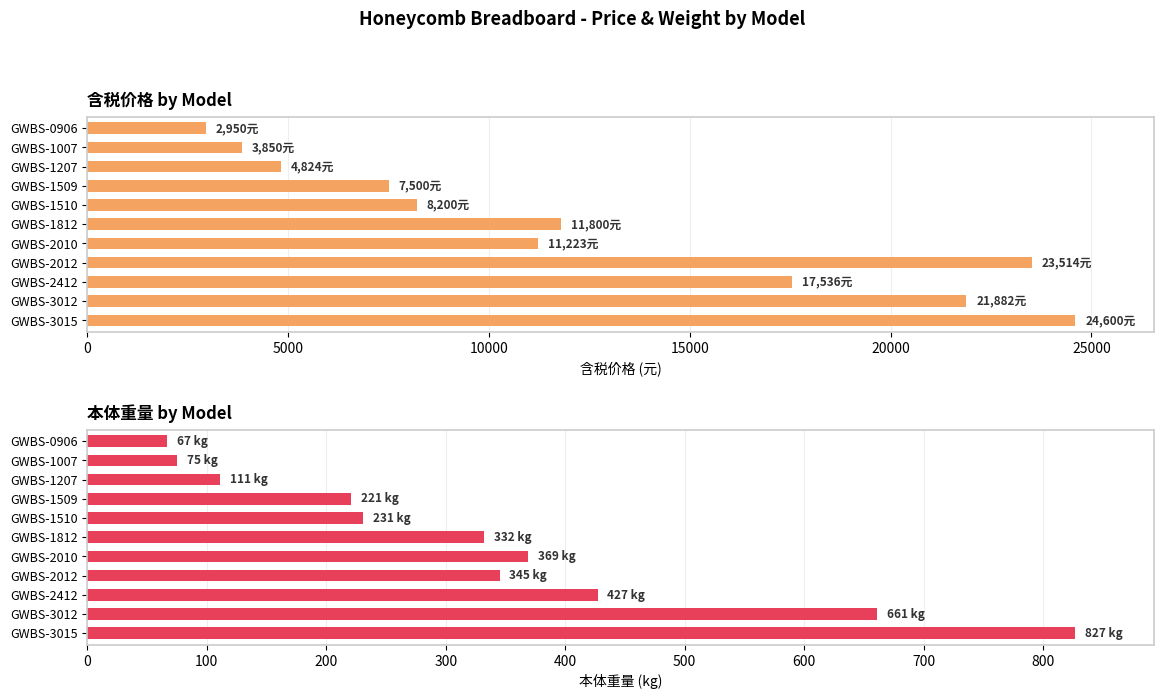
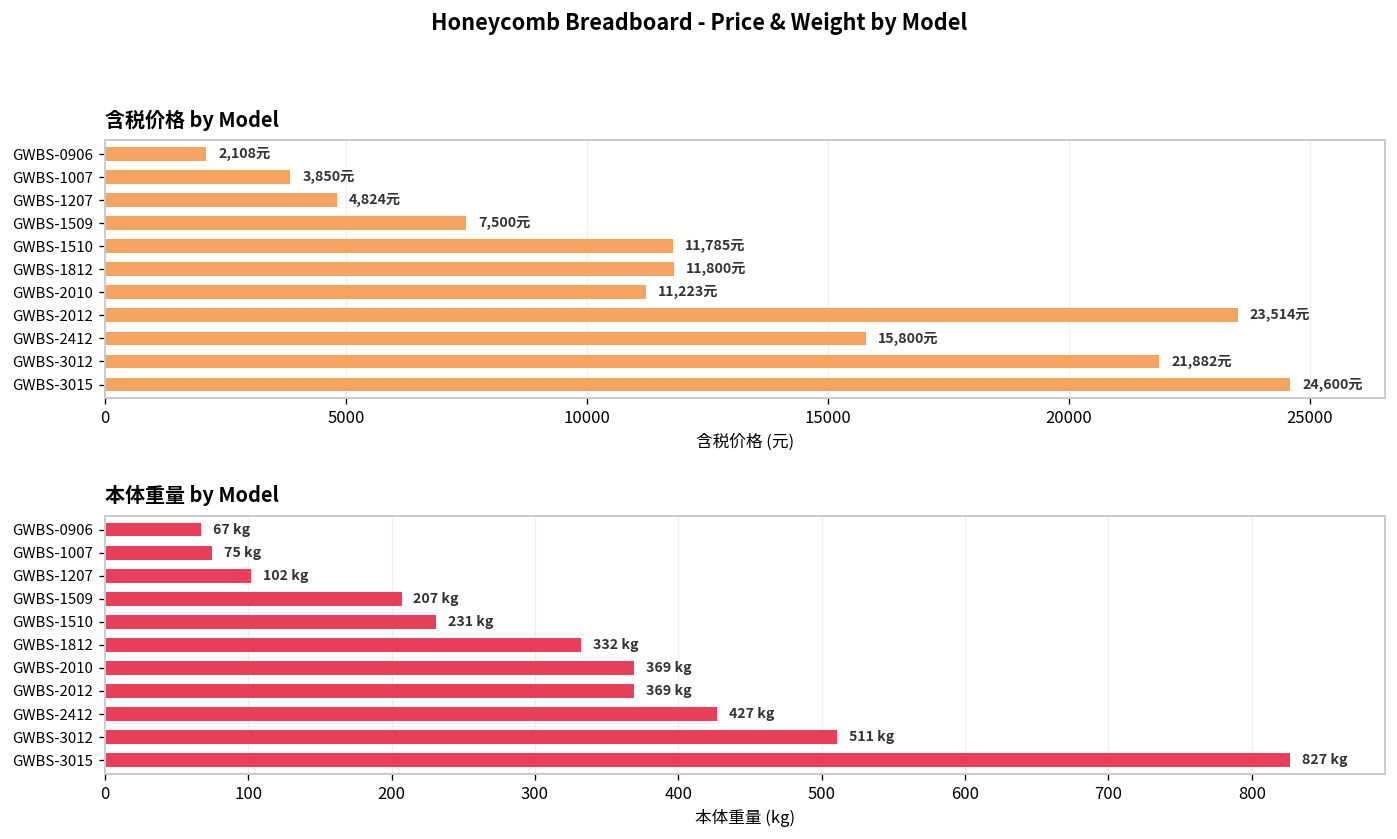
  {
    "含税价格 by Model": {
-     "GWBS-0906": "2,950元",
+     "GWBS-0906": "2,108元",
      "GWBS-1007": "3,850元",
      "GWBS-1207": "4,824元",
      "GWBS-1509": "7,500元",
-     "GWBS-1510": "8,200元",
+     "GWBS-1510": "11,785元",
      "GWBS-1812": "11,800元",
      "GWBS-2010": "11,223元",
      "GWBS-2012": "23,514元",
-     "GWBS-2412": "17,536元",
+     "GWBS-2412": "15,800元",
      "GWBS-3012": "21,882元",
      "GWBS-3015": "24,600元"
    },
    "本体重量 by Model": {
      "GWBS-0906": "67",
      "GWBS-1007": "75",
-     "GWBS-1207": "111",
-     "GWBS-1509": "221",
+     "GWBS-1207": "102",
+     "GWBS-1509": "207",
      "GWBS-1510": "231",
      "GWBS-1812": "332",
      "GWBS-2010": "369",
-     "GWBS-2012": "345",
+     "GWBS-2012": "369",
      "GWBS-2412": "427",
-     "GWBS-3012": "661",
+     "GWBS-3012": "511",
      "GWBS-3015": "827"
    }
  }
